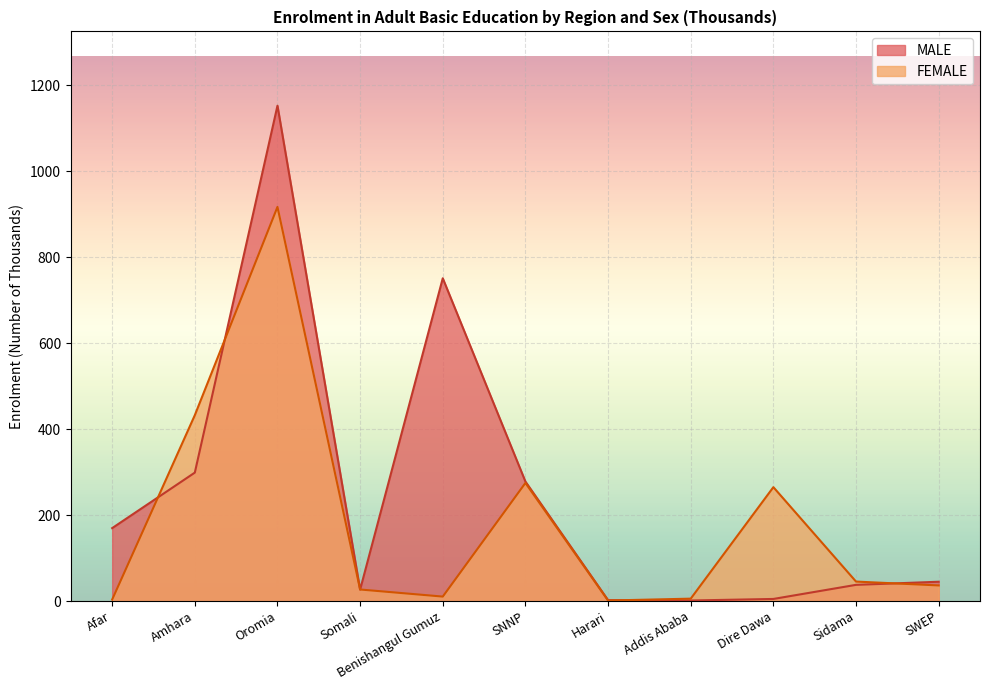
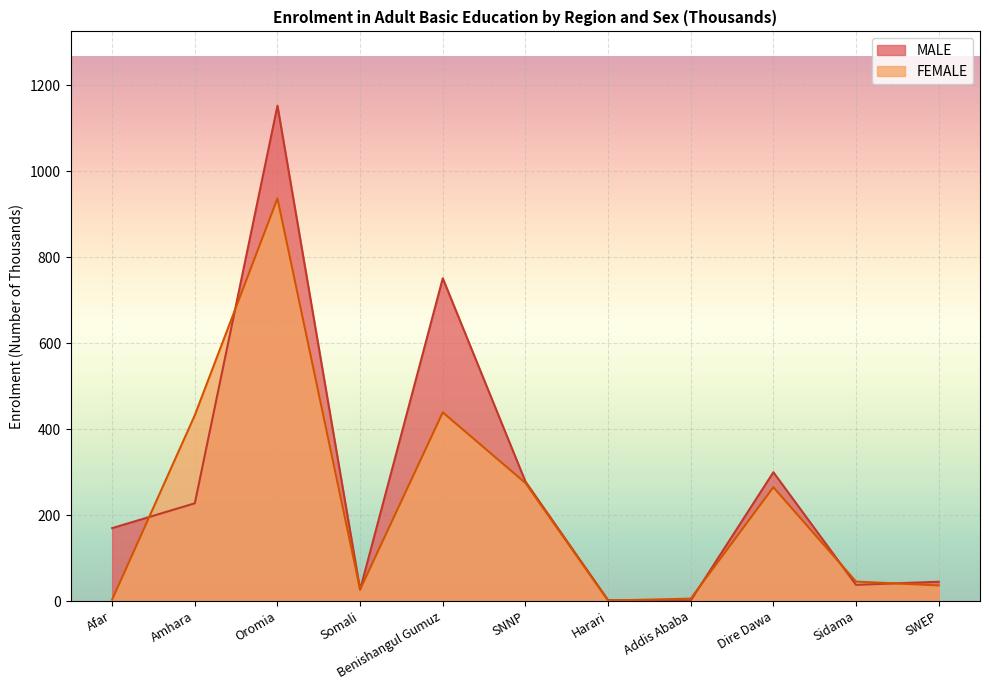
  {
    "MALE": {
      "Afar": 170,
-     "Amhara": 300,
+     "Amhara": 230,
      "Oromia": 1150,
      "Benishangul Gumuz": 750,
-     "Dire Dawa": 0,
+     "Dire Dawa": 300,
      "Sidama": 40,
      "SWEP": 40
    },
    "FEMALE": {
      "Afar": 0,
      "Amhara": 430,
-     "Oromia": 920,
-     "Benishangul Gumuz": 10,
+     "Oromia": 940,
+     "Benishangul Gumuz": 440,
      "Dire Dawa": 270,
      "Sidama": 50,
      "SWEP": 40
    }
  }
